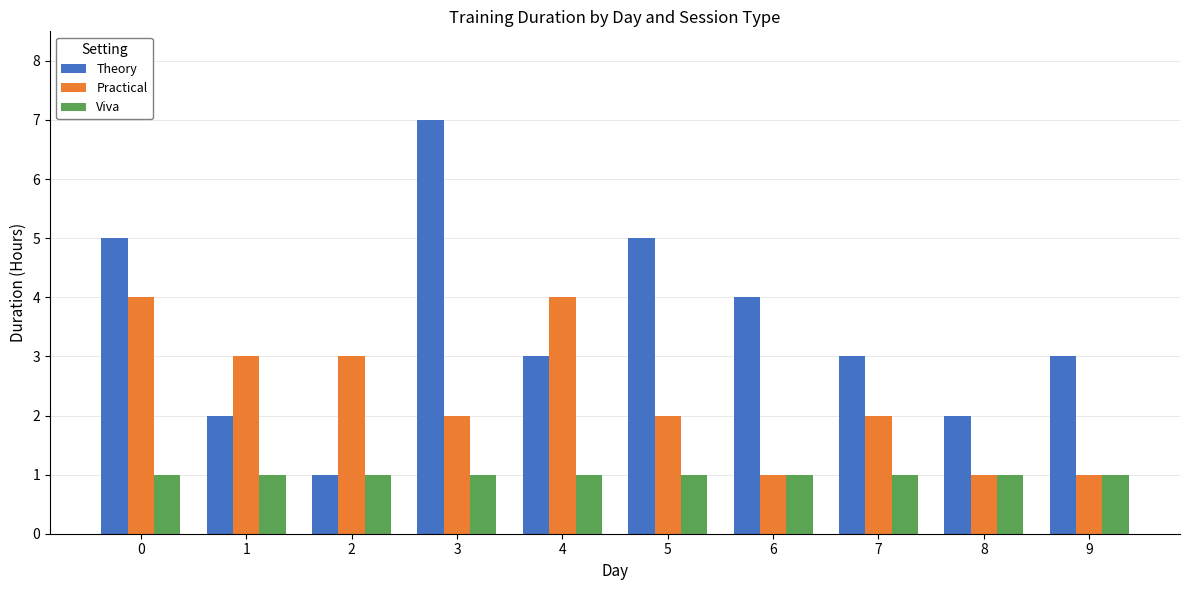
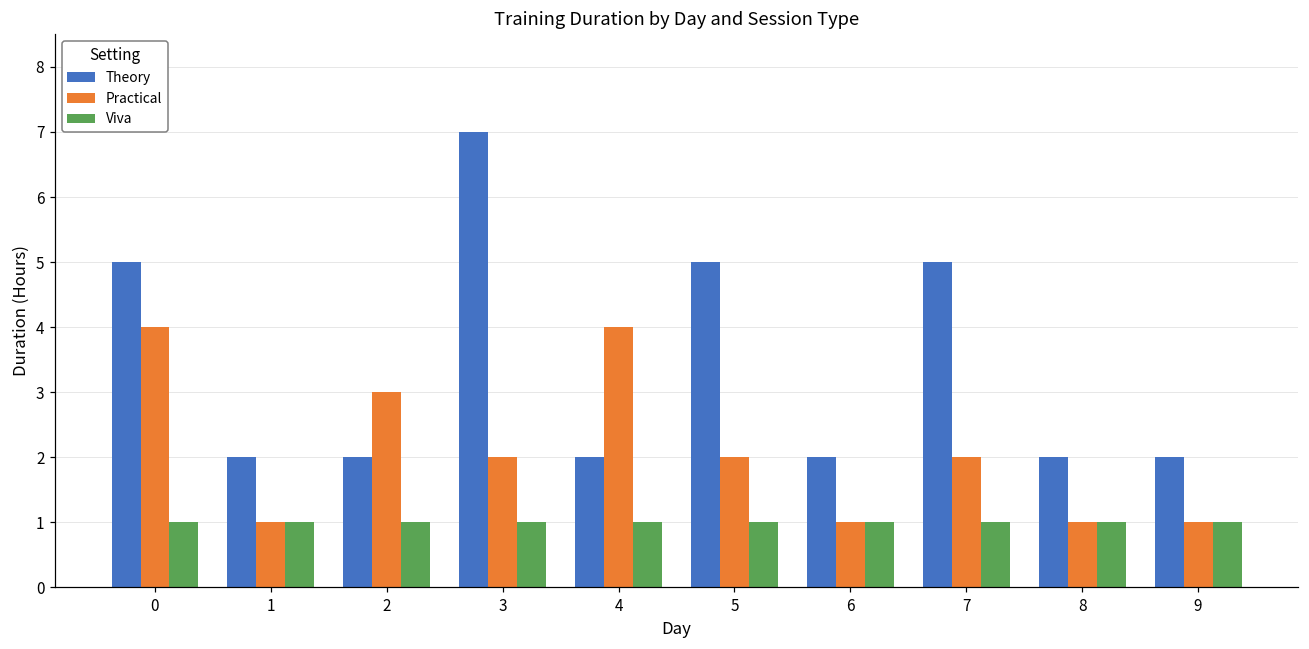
  {
    "Theory": {
      "0": 5,
      "1": 2,
-     "2": 1,
+     "2": 2,
      "3": 7,
-     "4": 3,
+     "4": 2,
      "5": 5,
-     "6": 4,
-     "7": 3,
+     "6": 2,
+     "7": 5,
      "8": 2,
-     "9": 3
+     "9": 2
    },
    "Practical": {
      "0": 4,
-     "1": 3,
+     "1": 1,
      "2": 3,
      "3": 2,
      "4": 4,
      "5": 2,
      "6": 1,
      "7": 2,
      "8": 1,
      "9": 1
    },
    "Viva": {
      "0": 1,
      "1": 1,
      "2": 1,
      "3": 1,
      "4": 1,
      "5": 1,
      "6": 1,
      "7": 1,
      "8": 1,
      "9": 1
    }
  }
